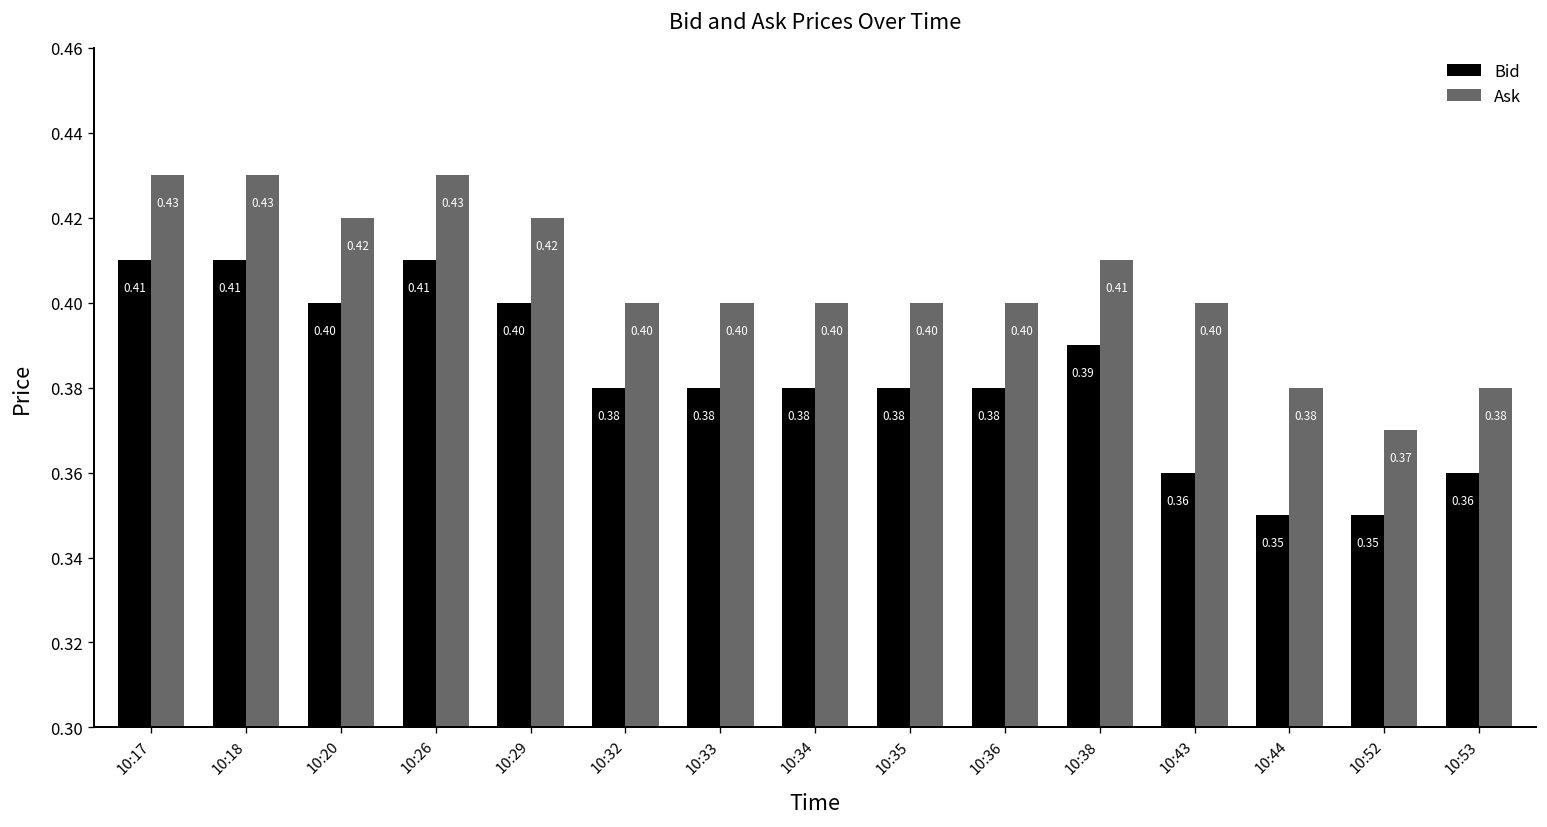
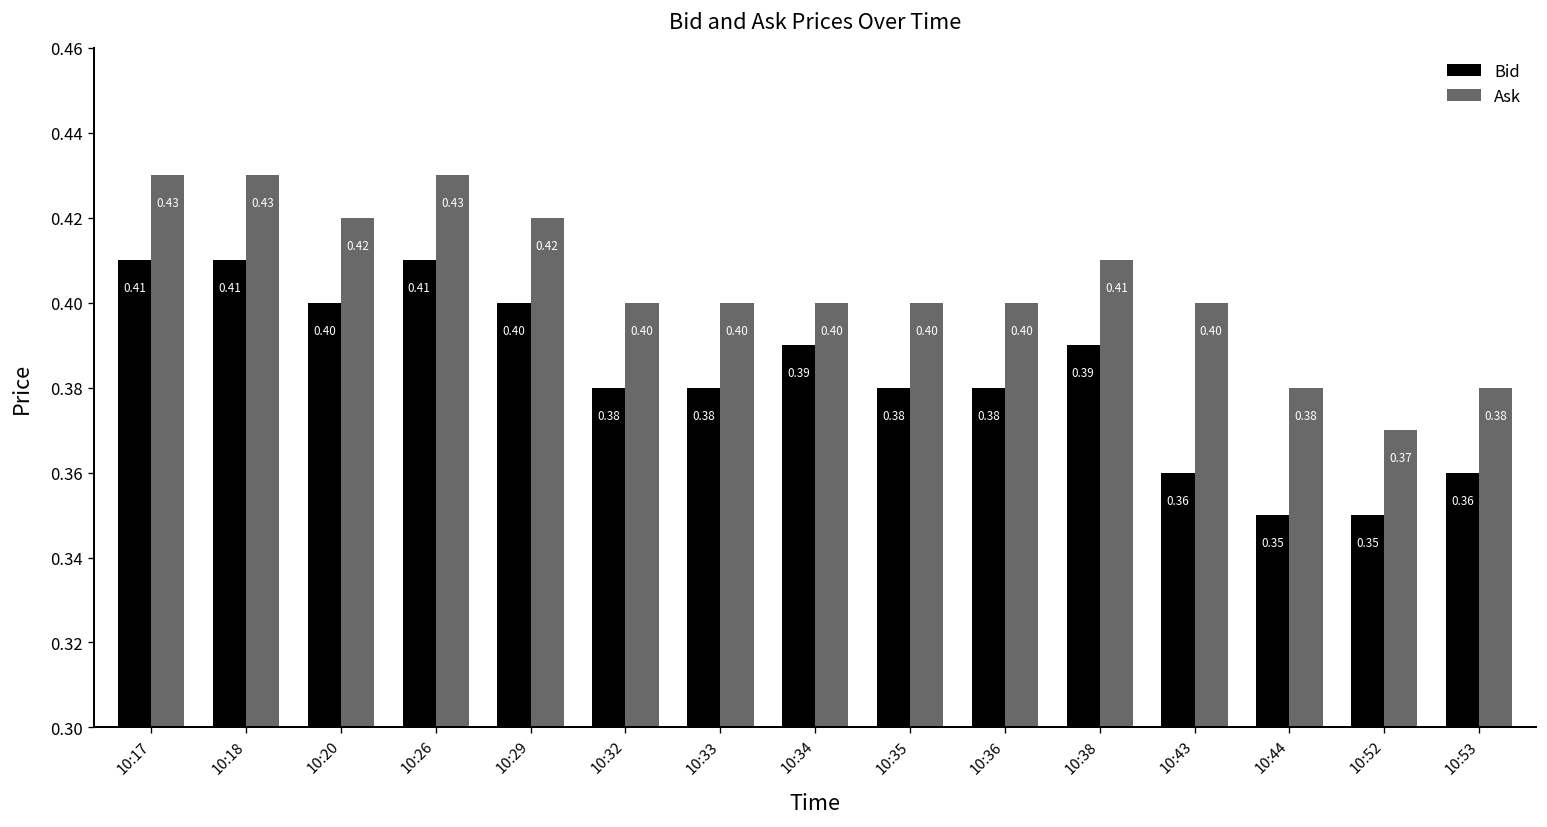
  {
    "Bid": {
      "10:17": 0.41,
      "10:18": 0.41,
      "10:20": 0.40,
      "10:26": 0.41,
      "10:29": 0.40,
      "10:32": 0.38,
      "10:33": 0.38,
-     "10:34": 0.38,
+     "10:34": 0.39,
      "10:35": 0.38,
      "10:36": 0.38,
      "10:38": 0.39,
      "10:43": 0.36,
      "10:44": 0.35,
      "10:52": 0.35,
      "10:53": 0.36
    },
    "Ask": {
      "10:17": 0.43,
      "10:18": 0.43,
      "10:20": 0.42,
      "10:26": 0.43,
      "10:29": 0.42,
      "10:32": 0.40,
      "10:33": 0.40,
      "10:34": 0.40,
      "10:35": 0.40,
      "10:36": 0.40,
      "10:38": 0.41,
      "10:43": 0.40,
      "10:44": 0.38,
      "10:52": 0.37,
      "10:53": 0.38
    }
  }
